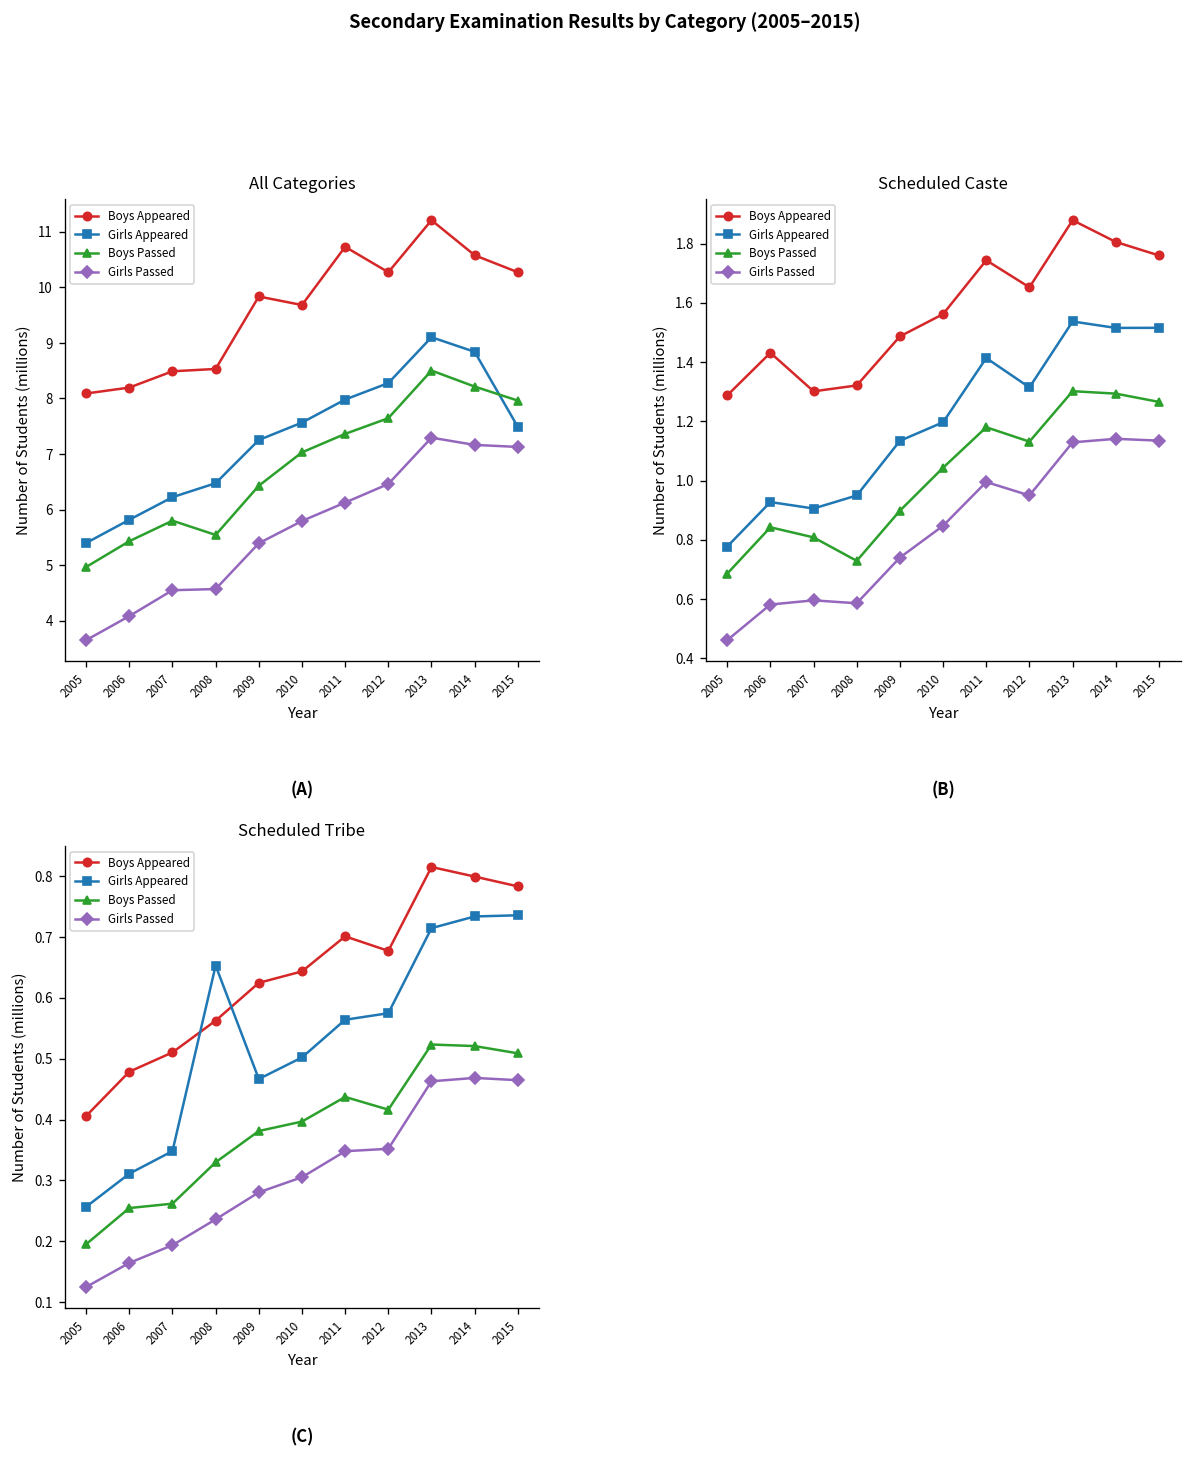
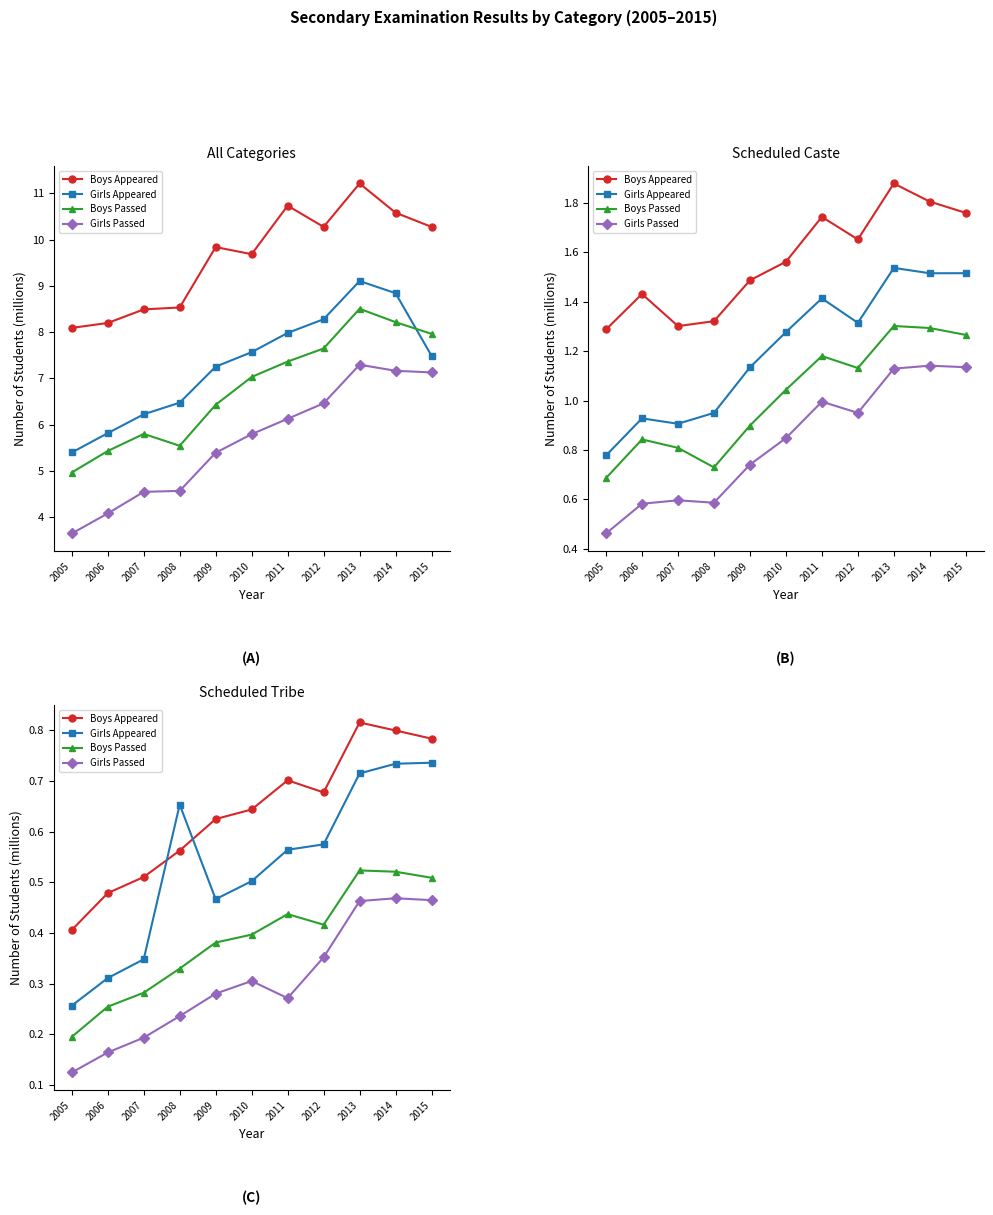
  {
    "All Categories": {
      "Boys Appeared": {
        "2005": 8.1,
        "2006": 8.2,
        "2007": 8.5,
        "2008": 8.5,
        "2009": 9.8,
        "2010": 9.7,
        "2011": 10.7,
        "2012": 10.3,
        "2013": 11.2,
        "2014": 10.6,
        "2015": 10.3
      },
      "Girls Appeared": {
        "2005": 5.4,
        "2006": 5.8,
        "2007": 6.2,
        "2008": 6.5,
        "2009": 7.3,
        "2010": 7.6,
        "2011": 8.0,
        "2012": 8.3,
        "2013": 9.1,
        "2014": 8.8,
        "2015": 7.5
      },
      "Boys Passed": {
        "2005": 5.0,
        "2006": 5.4,
        "2007": 5.8,
        "2008": 5.5,
        "2009": 6.4,
        "2010": 7.0,
        "2011": 7.4,
        "2012": 7.6,
        "2013": 8.5,
        "2014": 8.2,
        "2015": 8.0
      },
      "Girls Passed": {
        "2005": 3.6,
        "2006": 4.1,
        "2007": 4.5,
        "2008": 4.6,
        "2009": 5.4,
        "2010": 5.8,
        "2011": 6.1,
        "2012": 6.5,
        "2013": 7.3,
        "2014": 7.2,
        "2015": 7.1
      }
    },
    "Scheduled Caste": {
      "Boys Appeared": {
        "2005": 1.29,
        "2006": 1.43,
        "2007": 1.30,
        "2008": 1.32,
        "2009": 1.49,
        "2010": 1.56,
        "2011": 1.74,
        "2012": 1.65,
        "2013": 1.88,
        "2014": 1.81,
        "2015": 1.76
      },
      "Girls Appeared": {
        "2005": 0.78,
        "2006": 0.93,
        "2007": 0.91,
        "2008": 0.95,
        "2009": 1.13,
-       "2010": 1.20,
+       "2010": 1.28,
        "2011": 1.41,
        "2012": 1.31,
        "2013": 1.54,
        "2014": 1.52,
        "2015": 1.52
      },
      "Boys Passed": {
        "2005": 0.69,
        "2006": 0.84,
        "2007": 0.81,
        "2008": 0.73,
        "2009": 0.90,
        "2010": 1.04,
        "2011": 1.18,
        "2012": 1.13,
        "2013": 1.30,
        "2014": 1.29,
        "2015": 1.27
      },
      "Girls Passed": {
        "2005": 0.46,
        "2006": 0.58,
        "2007": 0.60,
        "2008": 0.59,
        "2009": 0.74,
        "2010": 0.85,
        "2011": 1.00,
        "2012": 0.95,
        "2013": 1.13,
        "2014": 1.14,
        "2015": 1.14
      }
    },
    "Scheduled Tribe": {
      "Boys Appeared": {
        "2005": 0.41,
        "2006": 0.48,
        "2007": 0.51,
        "2008": 0.56,
        "2009": 0.62,
        "2010": 0.64,
        "2011": 0.70,
        "2012": 0.68,
        "2013": 0.82,
        "2014": 0.80,
        "2015": 0.78
      },
      "Girls Appeared": {
        "2005": 0.26,
        "2006": 0.31,
        "2007": 0.35,
        "2008": 0.65,
        "2009": 0.47,
        "2010": 0.50,
        "2011": 0.56,
        "2012": 0.57,
        "2013": 0.71,
        "2014": 0.73,
        "2015": 0.74
      },
      "Boys Passed": {
        "2005": 0.19,
        "2006": 0.25,
-       "2007": 0.26,
+       "2007": 0.28,
        "2008": 0.33,
        "2009": 0.38,
        "2010": 0.40,
        "2011": 0.44,
        "2012": 0.42,
        "2013": 0.52,
        "2014": 0.52,
        "2015": 0.51
      },
      "Girls Passed": {
        "2005": 0.12,
        "2006": 0.16,
        "2007": 0.19,
        "2008": 0.24,
        "2009": 0.28,
        "2010": 0.31,
-       "2011": 0.35,
+       "2011": 0.27,
        "2012": 0.35,
        "2013": 0.46,
        "2014": 0.47,
        "2015": 0.46
      }
    }
  }
